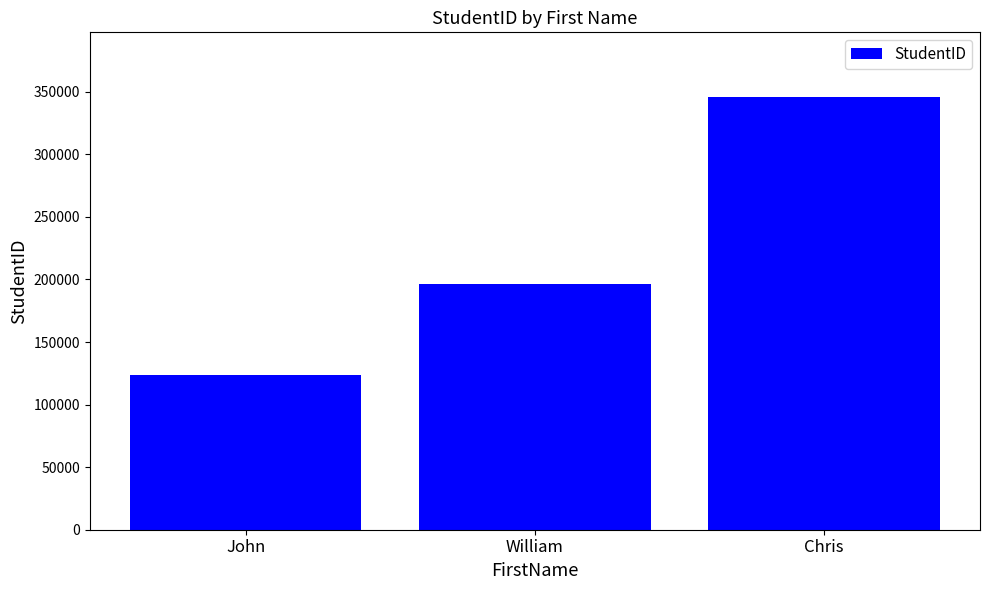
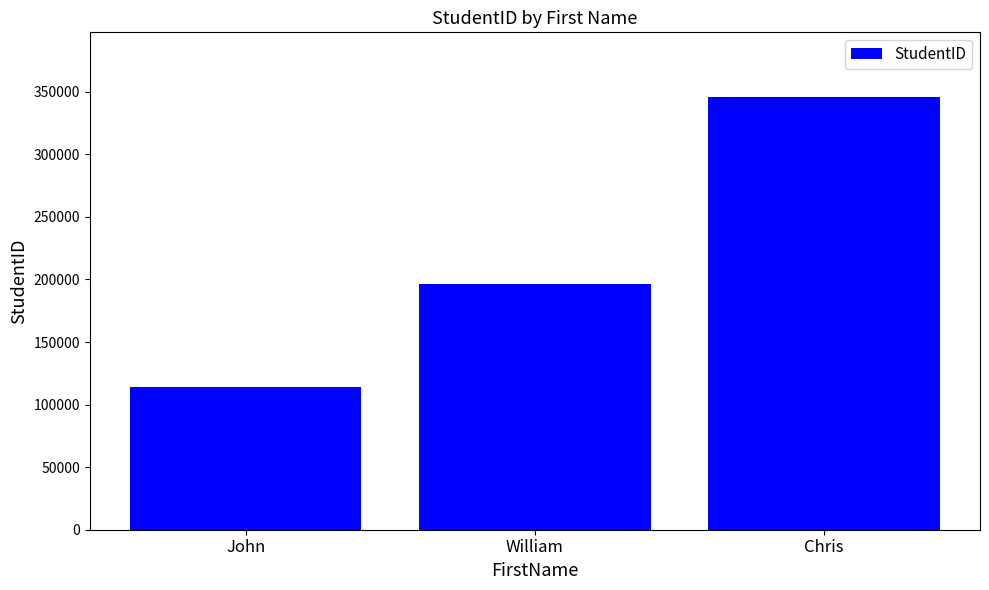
  {
-   "John": 123000,
+   "John": 114000,
    "William": 196000,
    "Chris": 346000
  }
